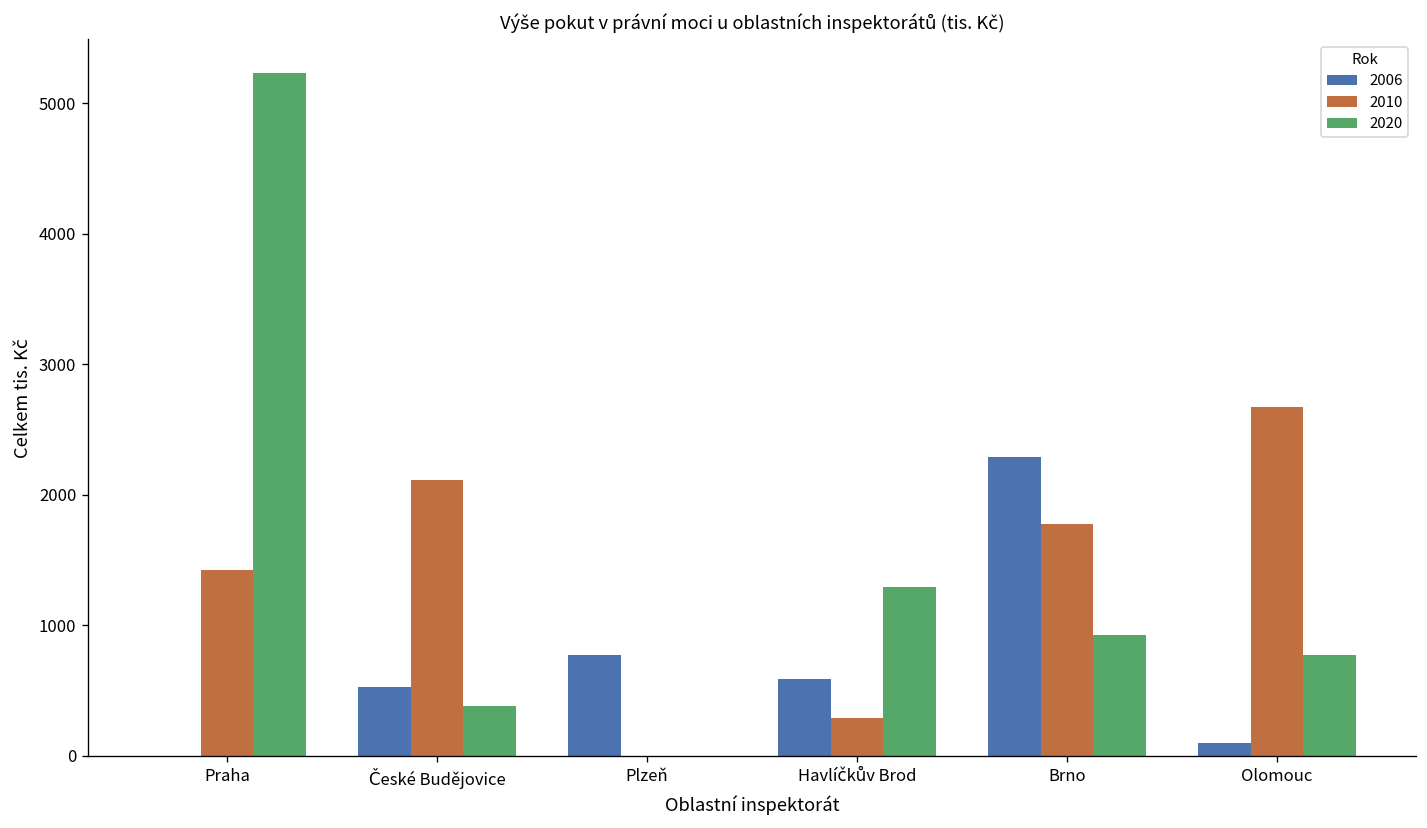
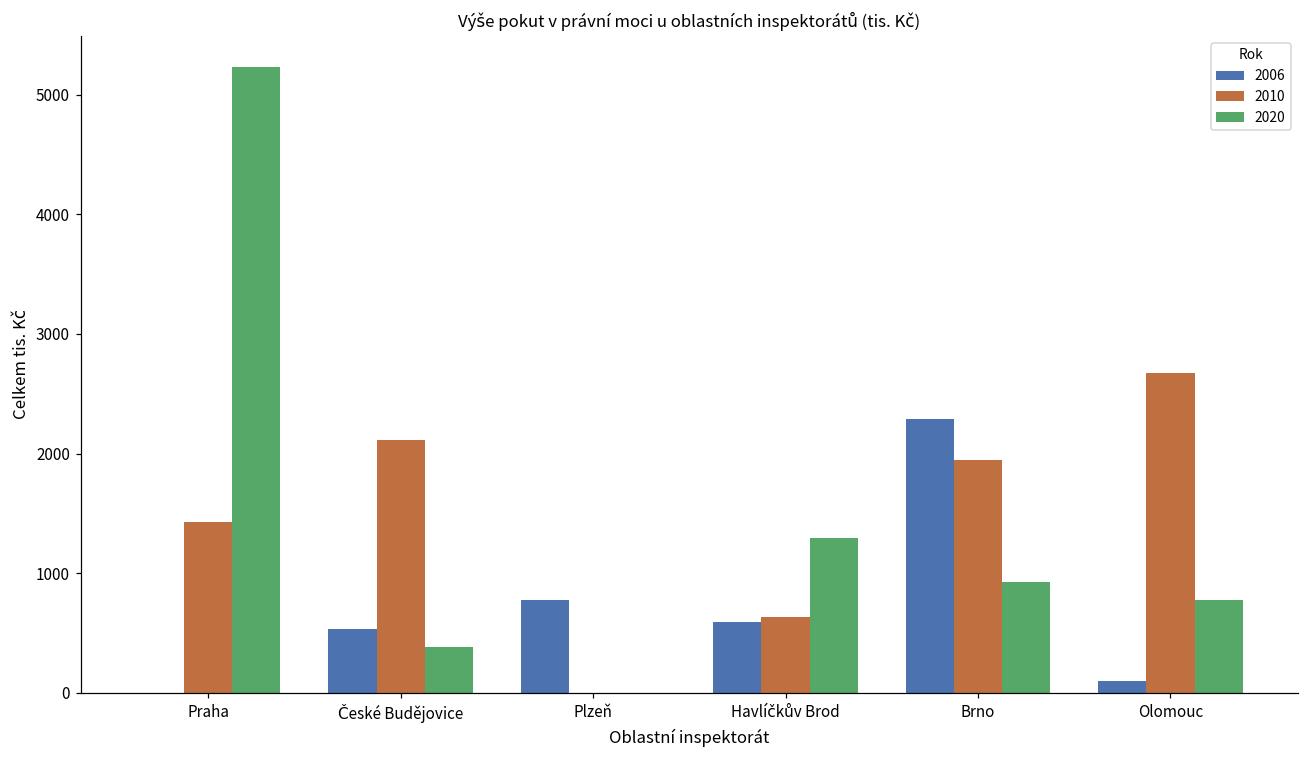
  {
    "2006": {
      "Praha": 0,
      "České Budějovice": 530,
      "Plzeň": 770,
      "Havlíčkův Brod": 590,
      "Brno": 2290,
      "Olomouc": 100
    },
    "2010": {
      "Praha": 1430,
      "České Budějovice": 2120,
      "Plzeň": 0,
-     "Havlíčkův Brod": 290,
-     "Brno": 1780,
+     "Havlíčkův Brod": 630,
+     "Brno": 1950,
      "Olomouc": 2670
    },
    "2020": {
      "Praha": 5230,
      "České Budějovice": 390,
      "Plzeň": 0,
      "Havlíčkův Brod": 1300,
      "Brno": 930,
      "Olomouc": 770
    }
  }
